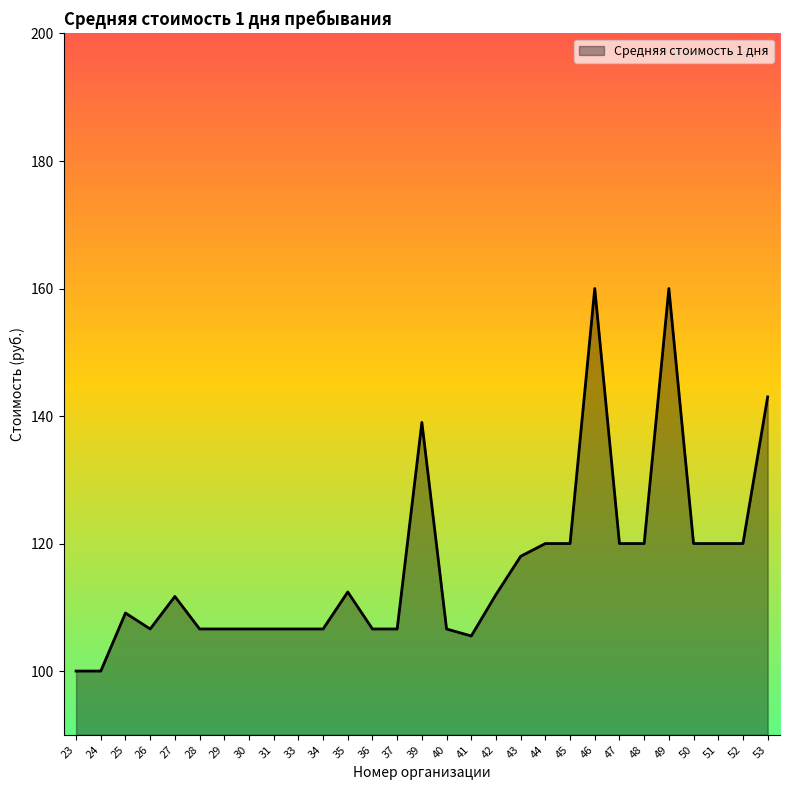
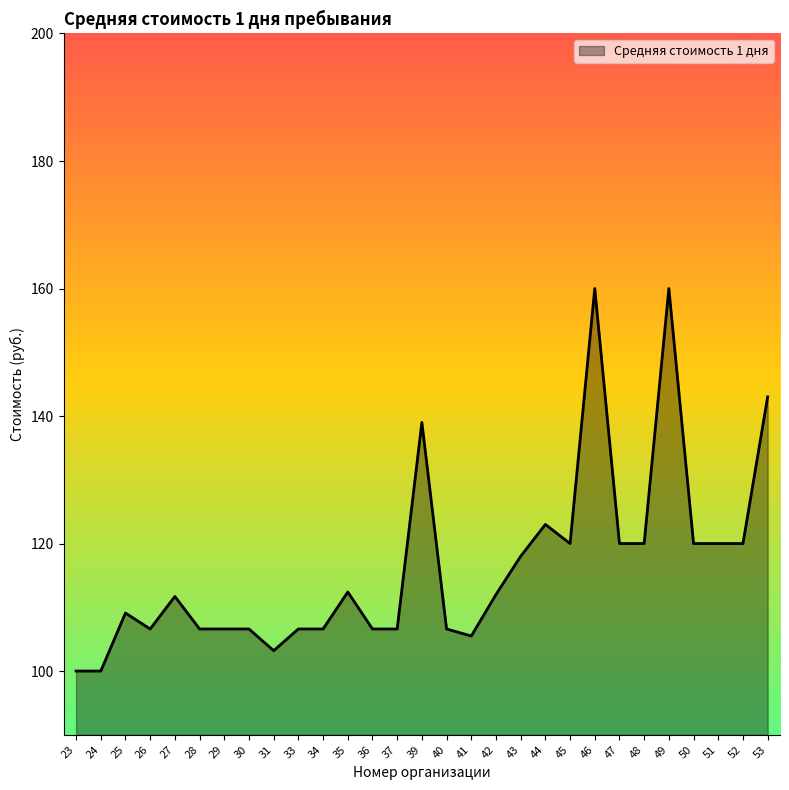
  {
    "23": 100,
    "24": 100,
    "25": 109,
    "26": 107,
    "27": 112,
    "28": 107,
    "29": 107,
    "30": 107,
-   "31": 107,
+   "31": 103,
    "33": 107,
    "34": 107,
    "35": 112,
    "36": 107,
    "37": 107,
    "39": 139,
    "40": 107,
    "41": 106,
    "42": 112,
    "43": 118,
-   "44": 120,
+   "44": 123,
    "45": 120,
    "46": 160,
    "47": 120,
    "48": 120,
    "49": 160,
    "50": 120,
    "51": 120,
    "52": 120,
    "53": 143
  }
